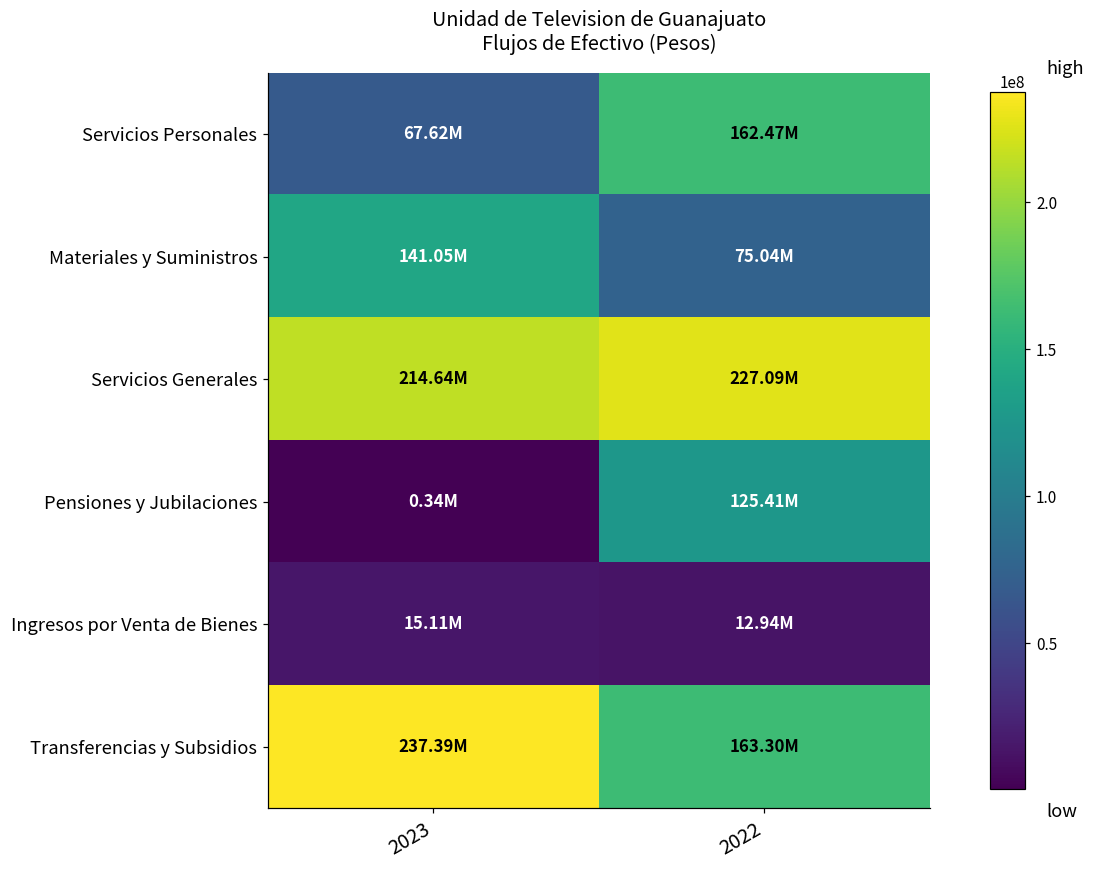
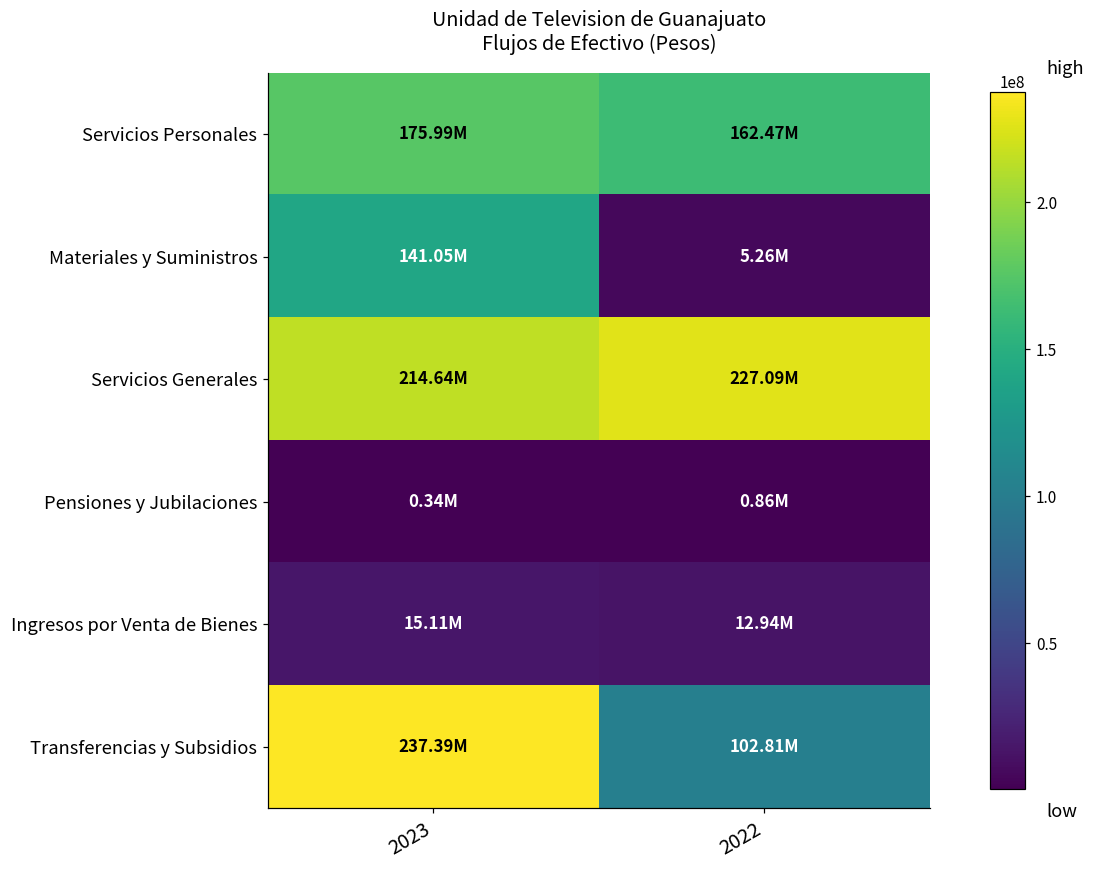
  {
    "Servicios Personales": {
-     "2023": "67.62M",
+     "2023": "175.99M",
      "2022": "162.47M"
    },
    "Materiales y Suministros": {
      "2023": "141.05M",
-     "2022": "75.04M"
+     "2022": "5.26M"
    },
    "Servicios Generales": {
      "2023": "214.64M",
      "2022": "227.09M"
    },
    "Pensiones y Jubilaciones": {
      "2023": "0.34M",
-     "2022": "125.41M"
+     "2022": "0.86M"
    },
    "Ingresos por Venta de Bienes": {
      "2023": "15.11M",
      "2022": "12.94M"
    },
    "Transferencias y Subsidios": {
      "2023": "237.39M",
-     "2022": "163.30M"
+     "2022": "102.81M"
    }
  }
